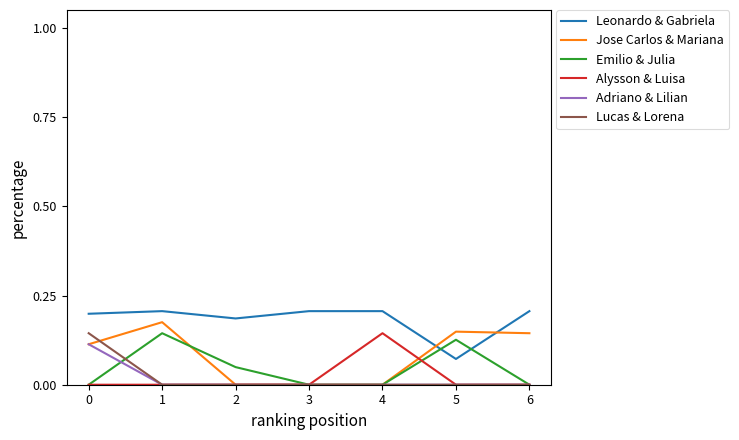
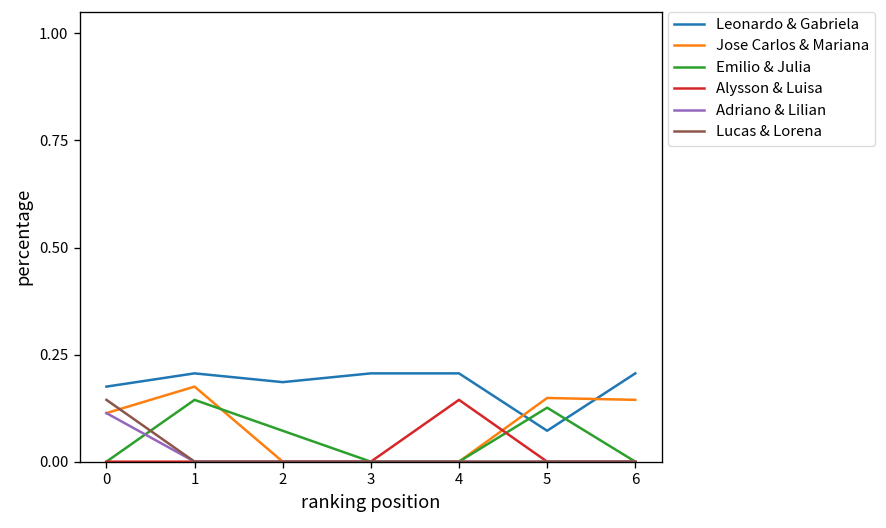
  {
    "Leonardo & Gabriela": {
-     "0": 0.20,
+     "0": 0.18,
      "1": 0.21,
      "2": 0.19,
      "3": 0.21,
      "4": 0.21,
      "5": 0.07,
      "6": 0.21
    },
    "Jose Carlos & Mariana": {
      "1": 0.18,
      "5": 0.15,
      "6": 0.14
    },
    "Emilio & Julia": {
      "1": 0.14,
-     "2": 0.05,
+     "2": 0.07,
      "5": 0.13
    },
    "Alysson & Luisa": {
      "4": 0.14
    },
    "Lucas & Lorena": {
      "0": 0.14
    }
  }
